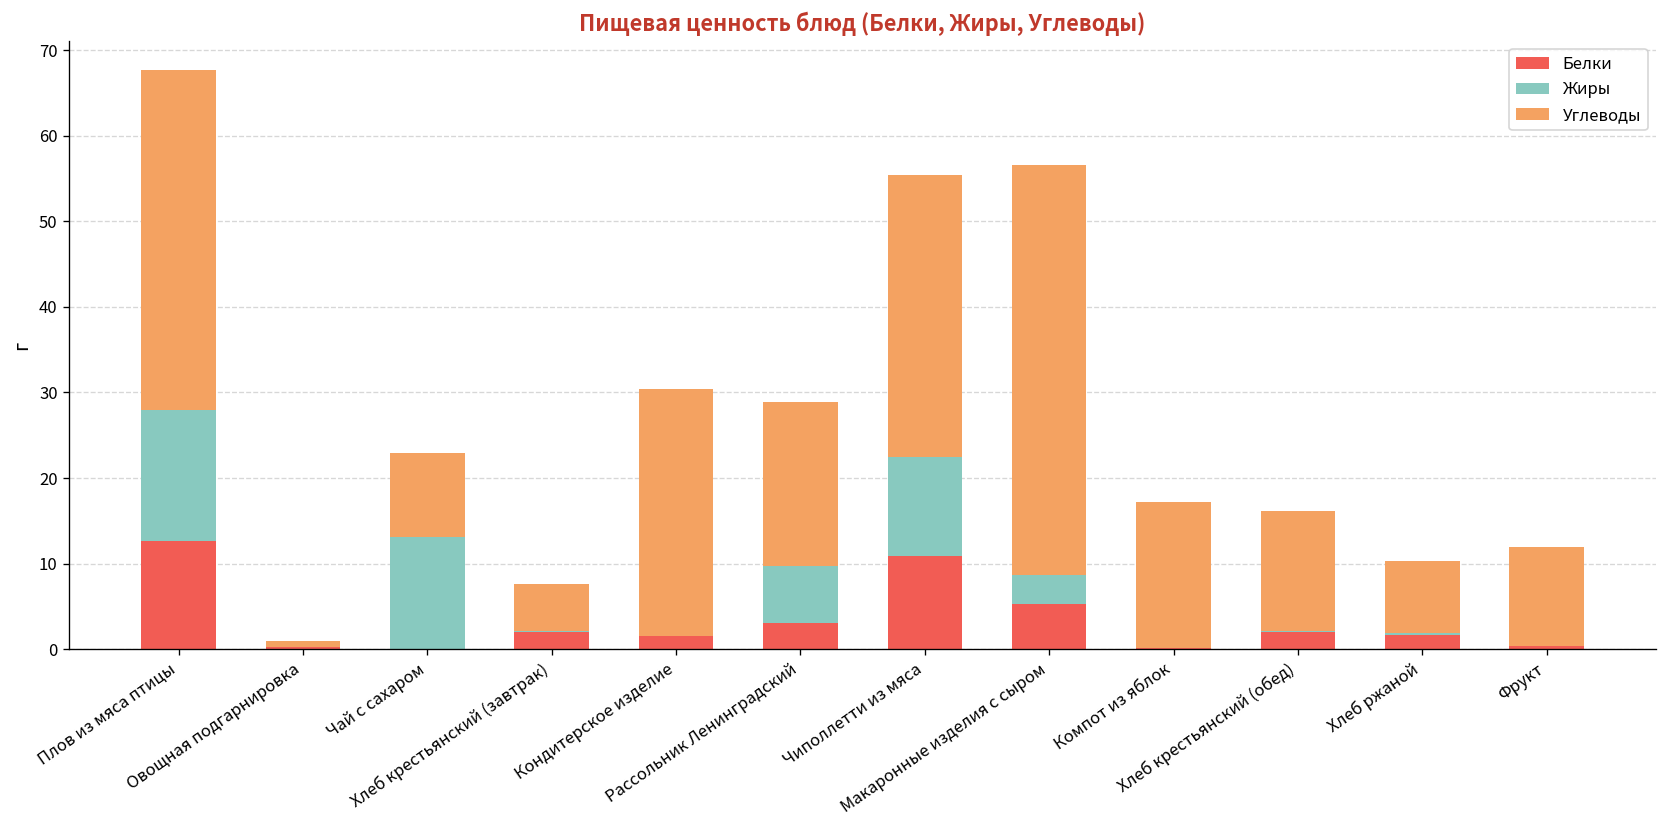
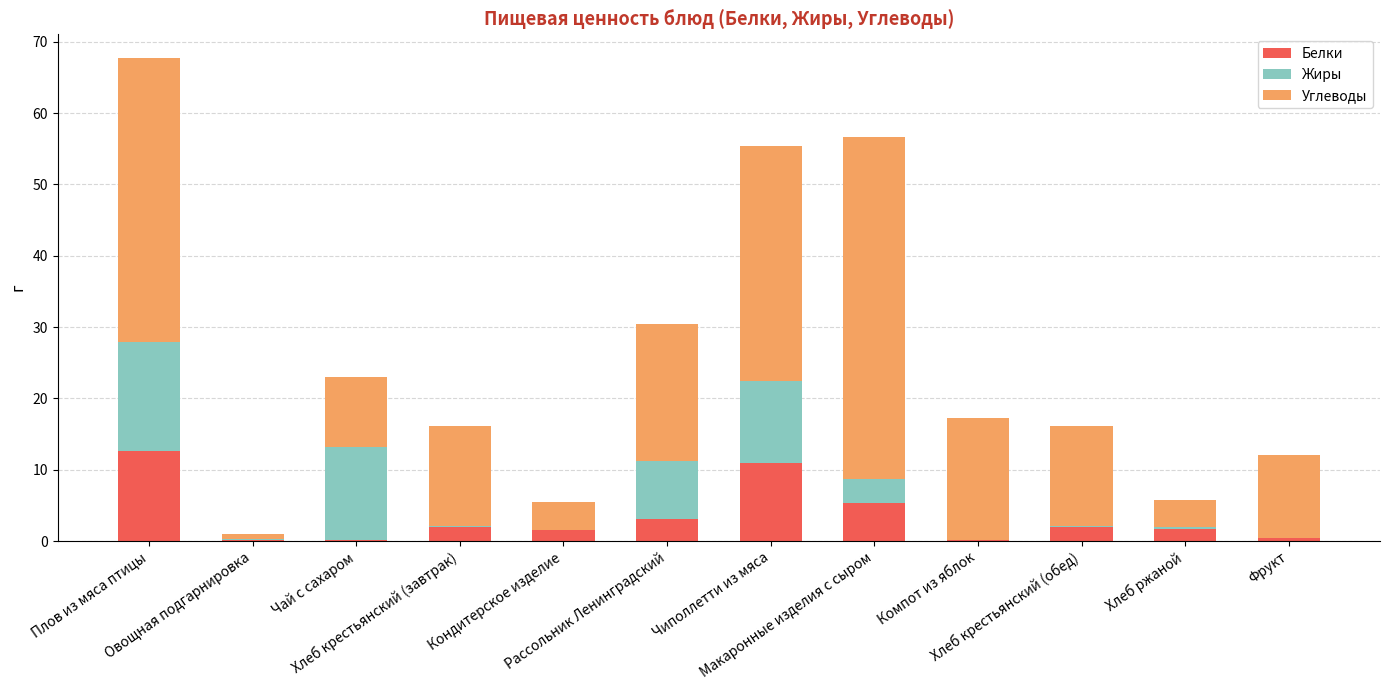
  {
    "Белки": {
      "Плов из мяса птицы": 13,
      "Хлеб крестьянский (завтрак)": 2,
      "Кондитерское изделие": 2,
      "Рассольник Ленинградский": 3,
      "Чиполлетти из мяса": 11,
      "Макаронные изделия с сыром": 5,
      "Хлеб крестьянский (обед)": 2,
      "Хлеб ржаной": 2,
      "Фрукт": 0
    },
    "Жиры": {
      "Плов из мяса птицы": 15,
      "Чай с сахаром": 13,
      "Кондитерское изделие": 0,
-     "Рассольник Ленинградский": 7,
+     "Рассольник Ленинградский": 8,
      "Чиполлетти из мяса": 12,
      "Макаронные изделия с сыром": 3,
      "Компот из яблок": 0,
      "Фрукт": 0
    },
    "Углеводы": {
      "Плов из мяса птицы": 40,
      "Овощная подгарнировка": 1,
      "Чай с сахаром": 10,
-     "Хлеб крестьянский (завтрак)": 5,
-     "Кондитерское изделие": 29,
+     "Хлеб крестьянский (завтрак)": 14,
+     "Кондитерское изделие": 4,
      "Рассольник Ленинградский": 19,
      "Чиполлетти из мяса": 33,
      "Макаронные изделия с сыром": 48,
      "Компот из яблок": 17,
      "Хлеб крестьянский (обед)": 14,
-     "Хлеб ржаной": 8,
+     "Хлеб ржаной": 4,
      "Фрукт": 12
    }
  }
